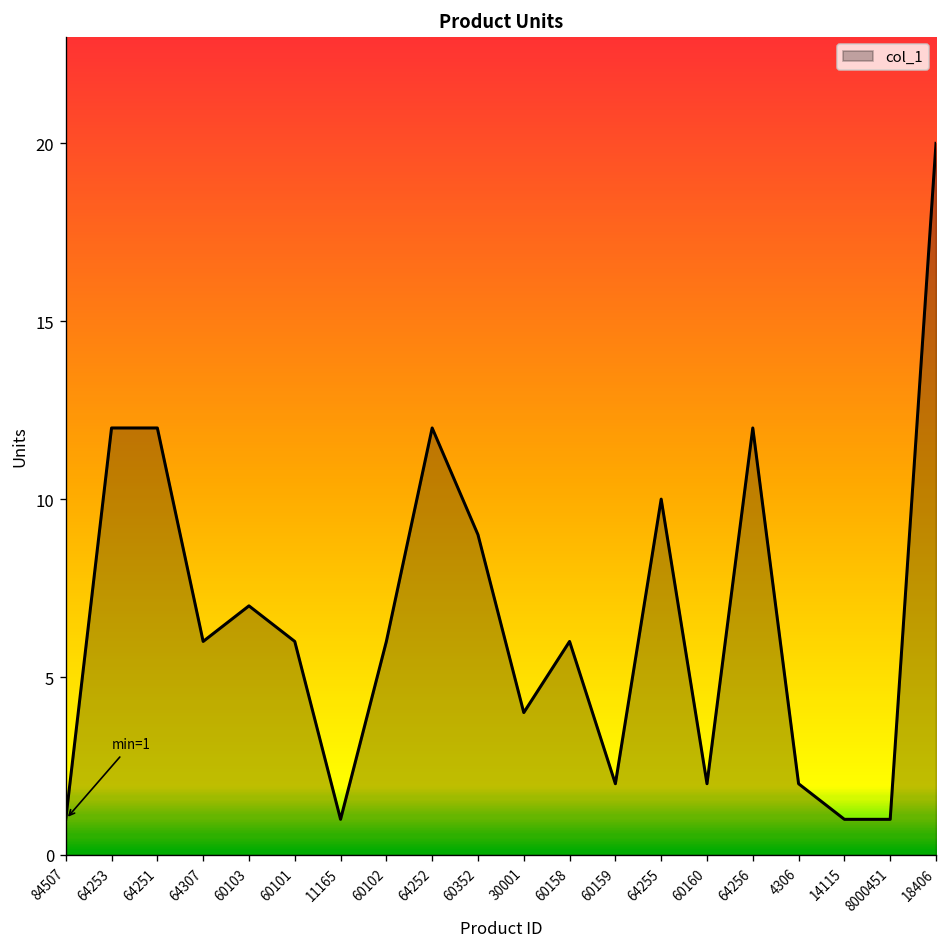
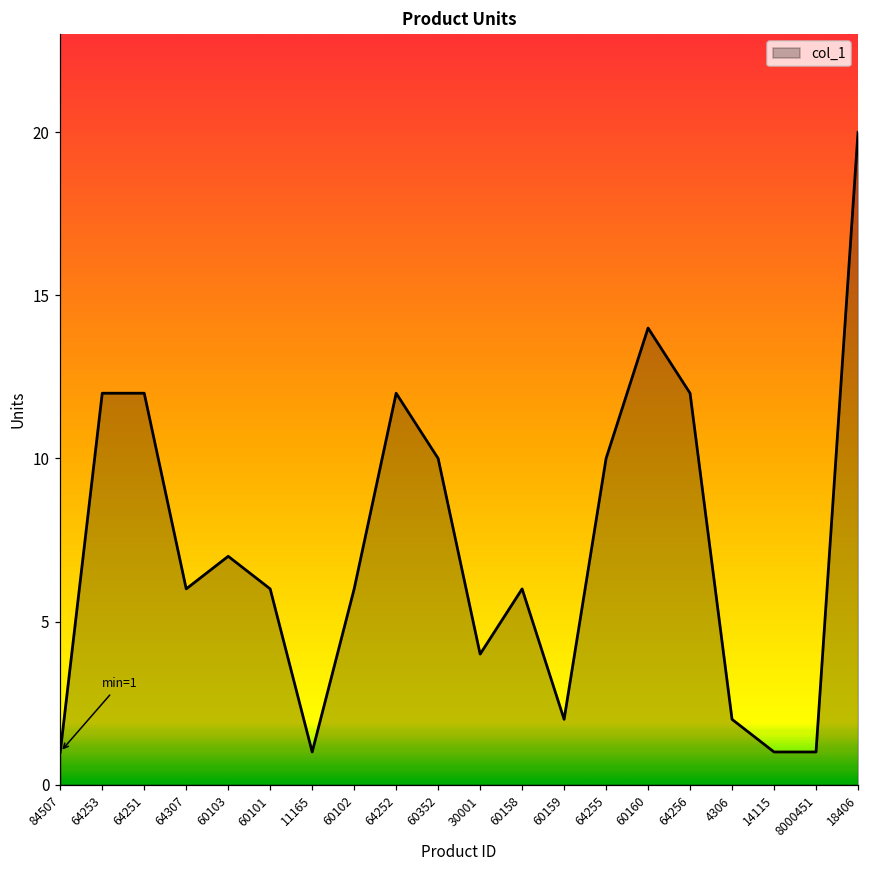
  {
    "64253": 12,
    "64251": 12,
    "64307": 6,
    "60103": 7,
    "60101": 6,
    "11165": 1,
    "60102": 6,
    "64252": 12,
-   "60352": 9,
+   "60352": 10,
    "30001": 4,
    "60158": 6,
    "60159": 2,
    "64255": 10,
-   "60160": 2,
+   "60160": 14,
    "64256": 12,
    "4306": 2,
    "14115": 1,
    "8000451": 1,
    "18406": 20
  }
